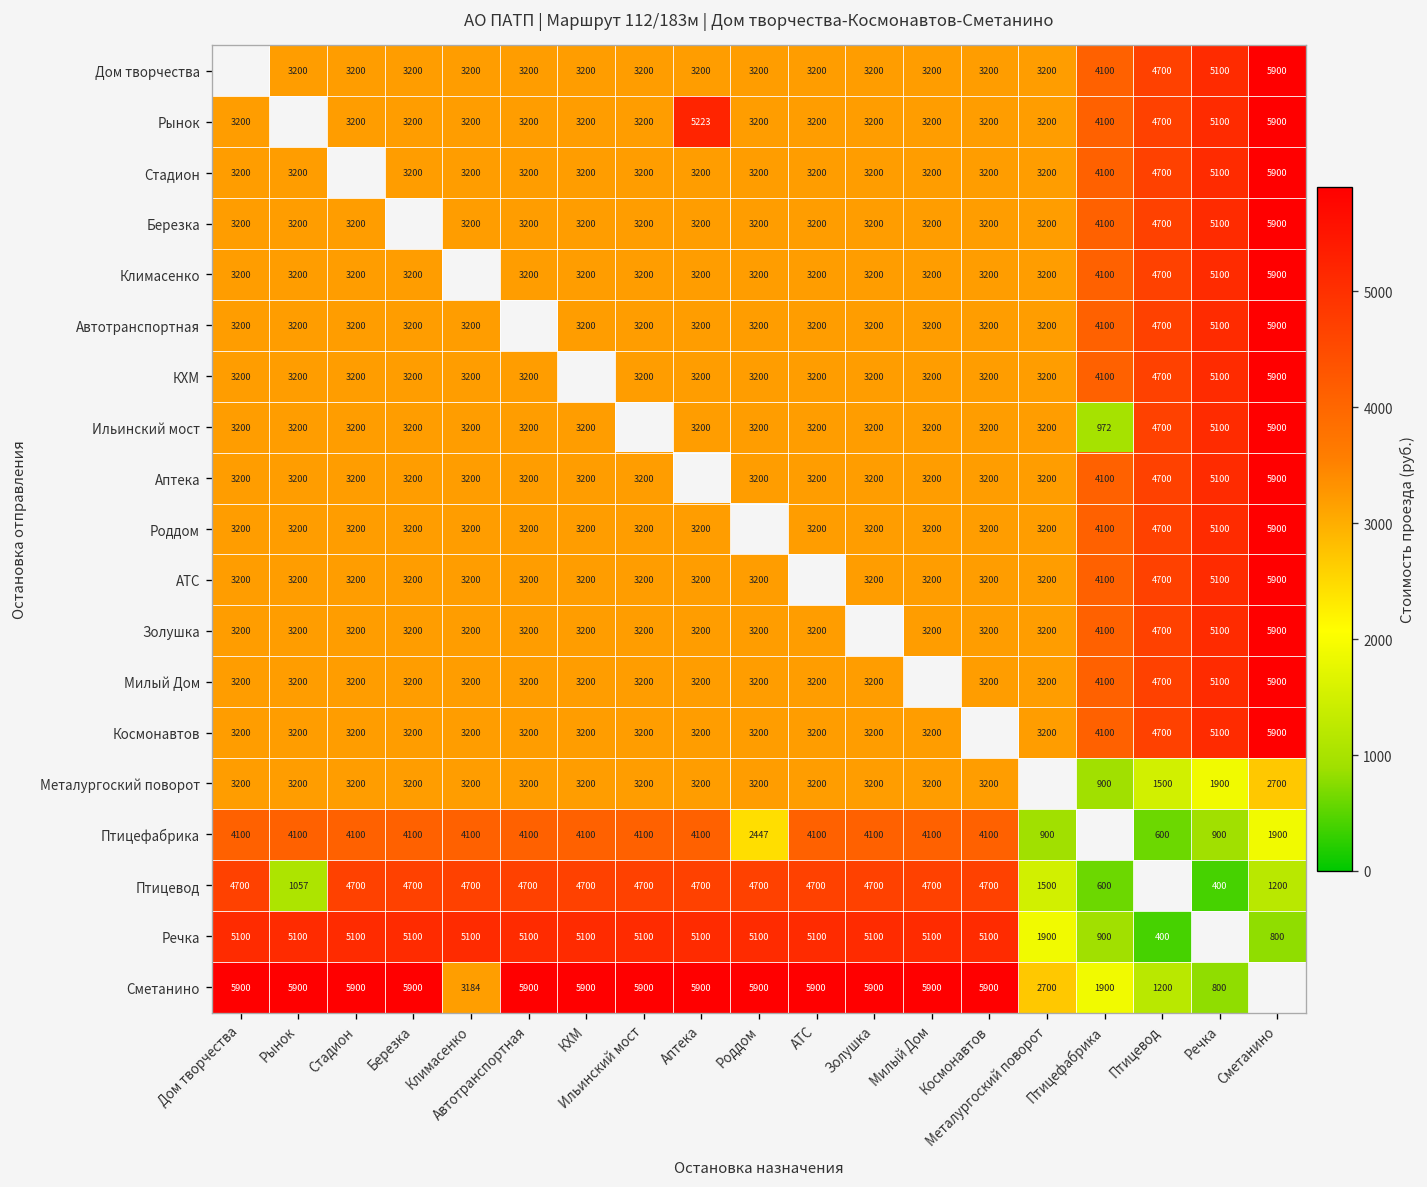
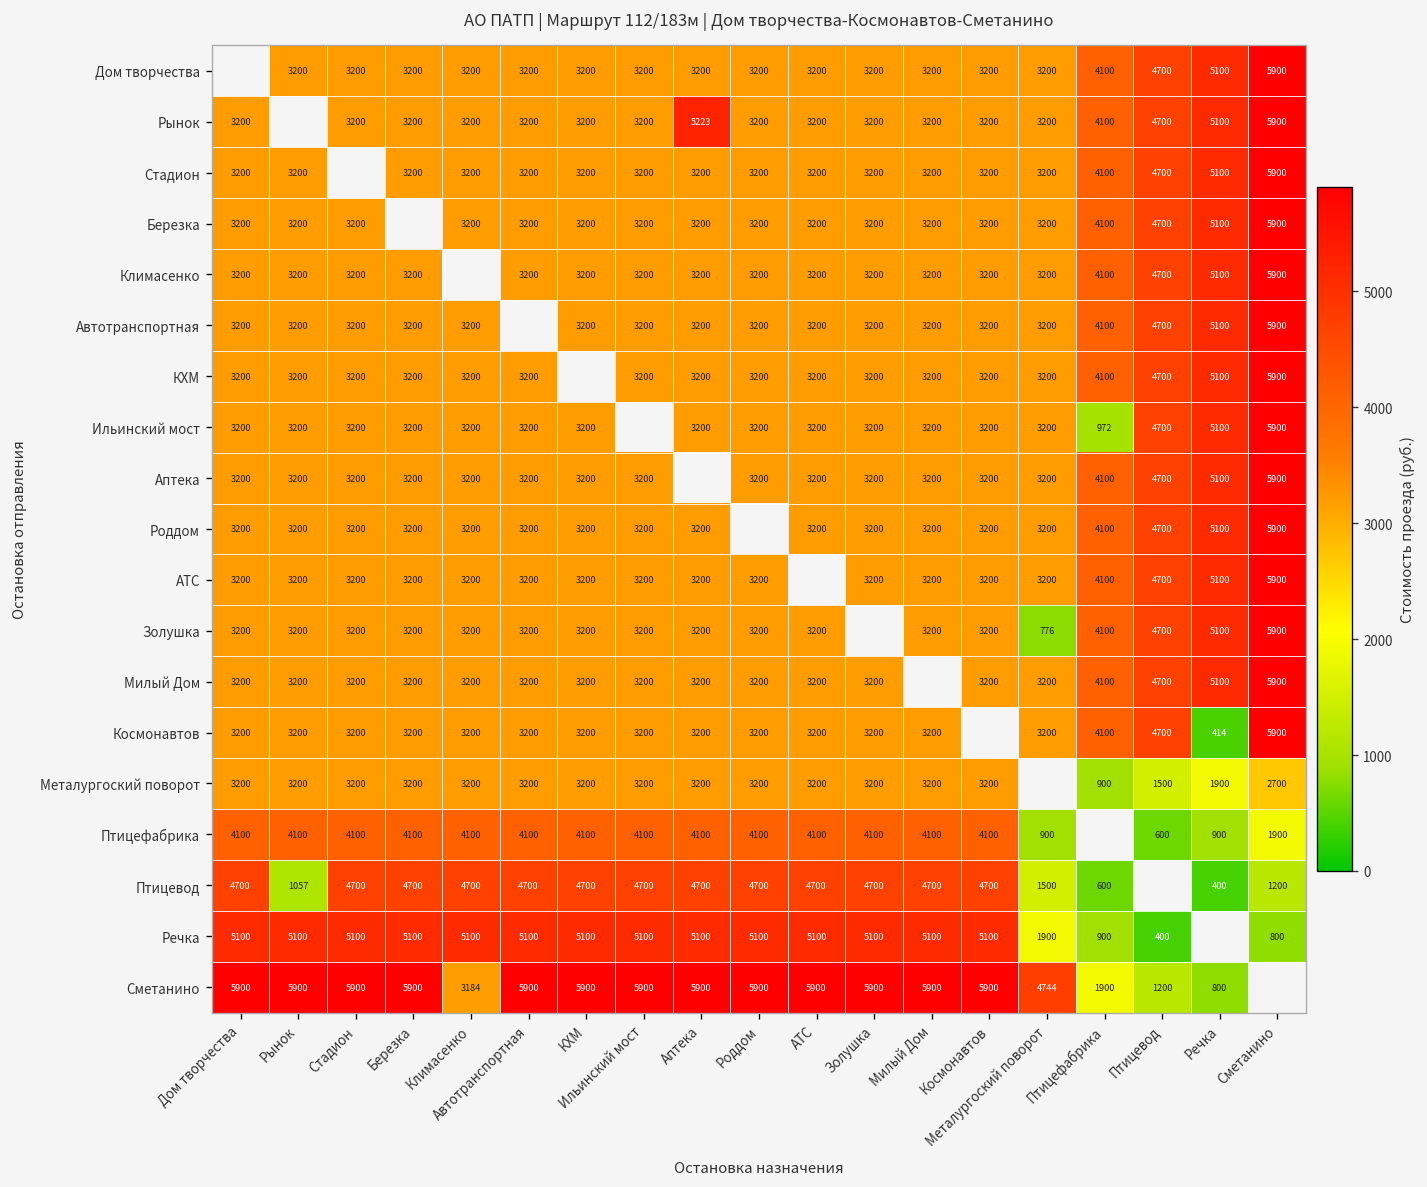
  {
    "Золушка": {
      "Дом творчества": 3200,
      "Рынок": 3200,
      "Стадион": 3200,
      "Березка": 3200,
      "Климасенко": 3200,
      "Автотранспортная": 3200,
      "КХМ": 3200,
      "Ильинский мост": 3200,
      "Аптека": 3200,
      "Роддом": 3200,
      "АТС": 3200,
      "Милый Дом": 3200,
      "Космонавтов": 3200,
-     "Металургоский поворот": 3200,
+     "Металургоский поворот": 776,
      "Птицефабрика": 4100,
      "Птицевод": 4700,
      "Речка": 5100,
      "Сметанино": 5900
    },
    "Космонавтов": {
      "Дом творчества": 3200,
      "Рынок": 3200,
      "Стадион": 3200,
      "Березка": 3200,
      "Климасенко": 3200,
      "Автотранспортная": 3200,
      "КХМ": 3200,
      "Ильинский мост": 3200,
      "Аптека": 3200,
      "Роддом": 3200,
      "АТС": 3200,
      "Золушка": 3200,
      "Милый Дом": 3200,
      "Металургоский поворот": 3200,
      "Птицефабрика": 4100,
      "Птицевод": 4700,
-     "Речка": 5100,
+     "Речка": 414,
      "Сметанино": 5900
    },
    "Птицефабрика": {
      "Дом творчества": 4100,
      "Рынок": 4100,
      "Стадион": 4100,
      "Березка": 4100,
      "Климасенко": 4100,
      "Автотранспортная": 4100,
      "КХМ": 4100,
      "Ильинский мост": 4100,
      "Аптека": 4100,
-     "Роддом": 2447,
+     "Роддом": 4100,
      "АТС": 4100,
      "Золушка": 4100,
      "Милый Дом": 4100,
      "Космонавтов": 4100,
      "Металургоский поворот": 900,
      "Птицевод": 600,
      "Речка": 900,
      "Сметанино": 1900
    },
    "Сметанино": {
      "Дом творчества": 5900,
      "Рынок": 5900,
      "Стадион": 5900,
      "Березка": 5900,
      "Климасенко": 3184,
      "Автотранспортная": 5900,
      "КХМ": 5900,
      "Ильинский мост": 5900,
      "Аптека": 5900,
      "Роддом": 5900,
      "АТС": 5900,
      "Золушка": 5900,
      "Милый Дом": 5900,
      "Космонавтов": 5900,
-     "Металургоский поворот": 2700,
+     "Металургоский поворот": 4744,
      "Птицефабрика": 1900,
      "Птицевод": 1200,
      "Речка": 800
    }
  }
